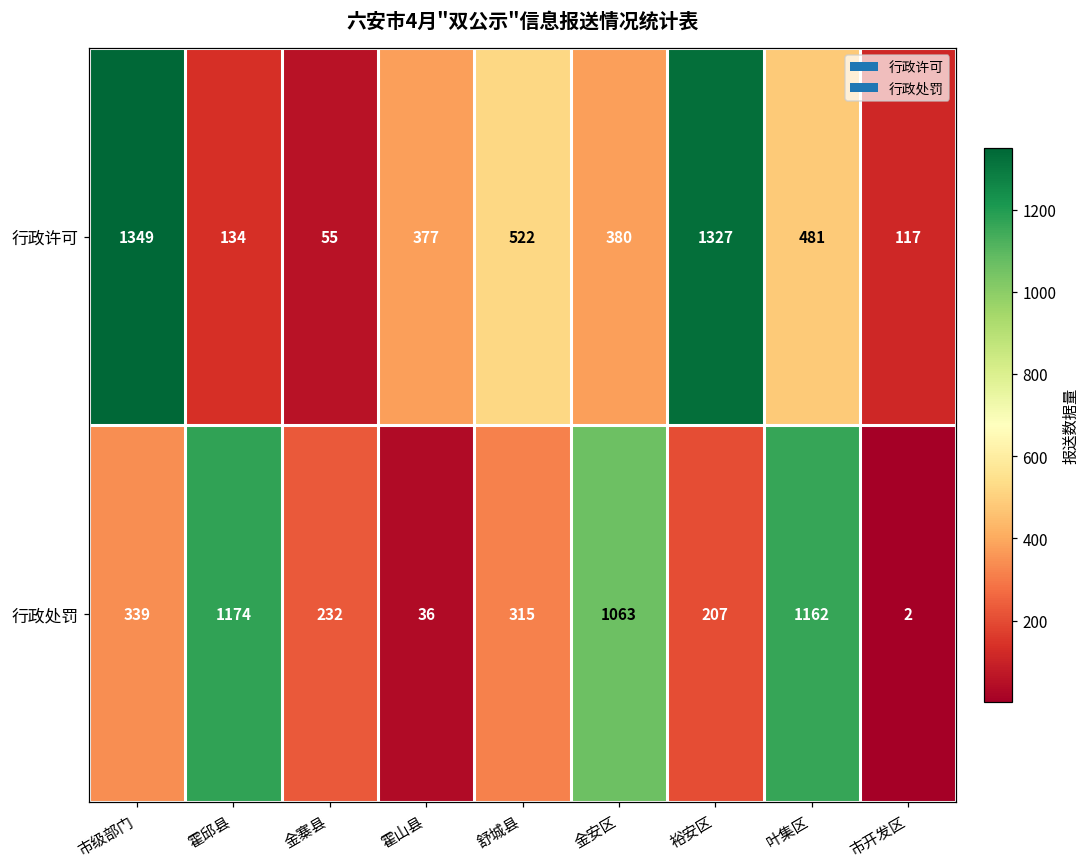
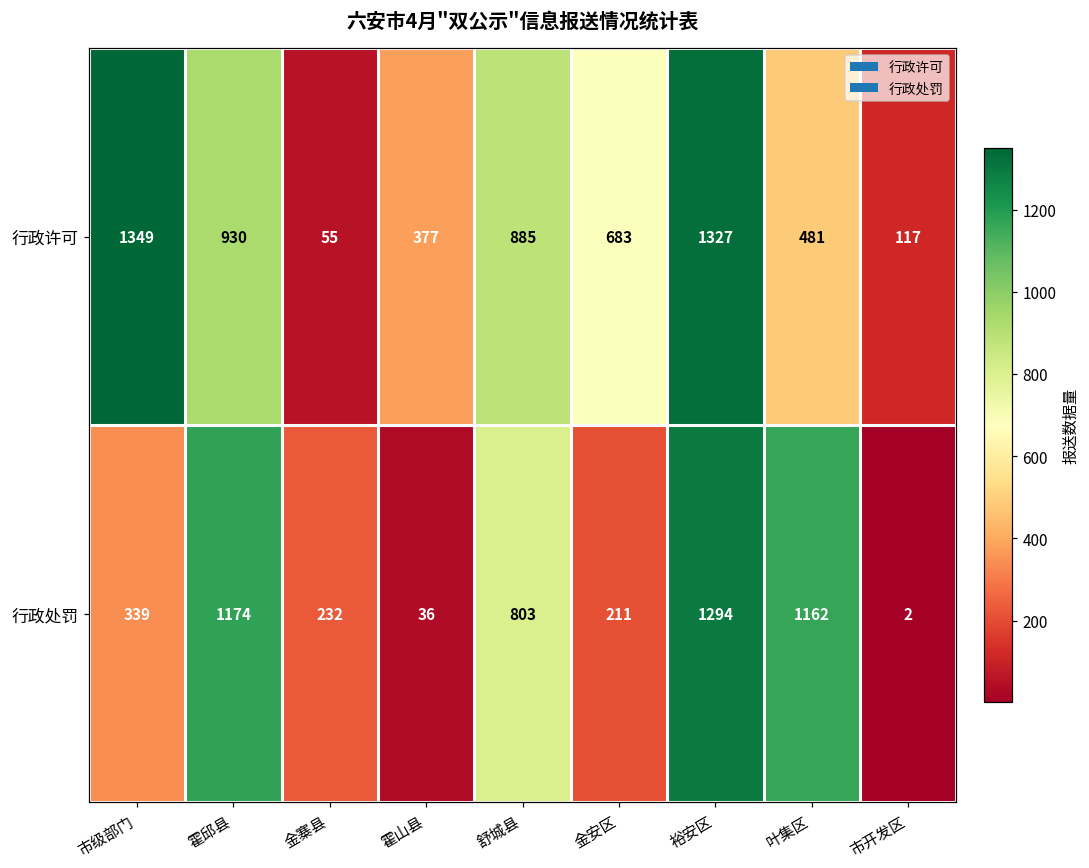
  {
    "行政许可": {
      "市级部门": 1349,
-     "霍邱县": 134,
+     "霍邱县": 930,
      "金寨县": 55,
      "霍山县": 377,
-     "舒城县": 522,
-     "金安区": 380,
+     "舒城县": 885,
+     "金安区": 683,
      "裕安区": 1327,
      "叶集区": 481,
      "市开发区": 117
    },
    "行政处罚": {
      "市级部门": 339,
      "霍邱县": 1174,
      "金寨县": 232,
      "霍山县": 36,
-     "舒城县": 315,
-     "金安区": 1063,
-     "裕安区": 207,
+     "舒城县": 803,
+     "金安区": 211,
+     "裕安区": 1294,
      "叶集区": 1162,
      "市开发区": 2
    }
  }
